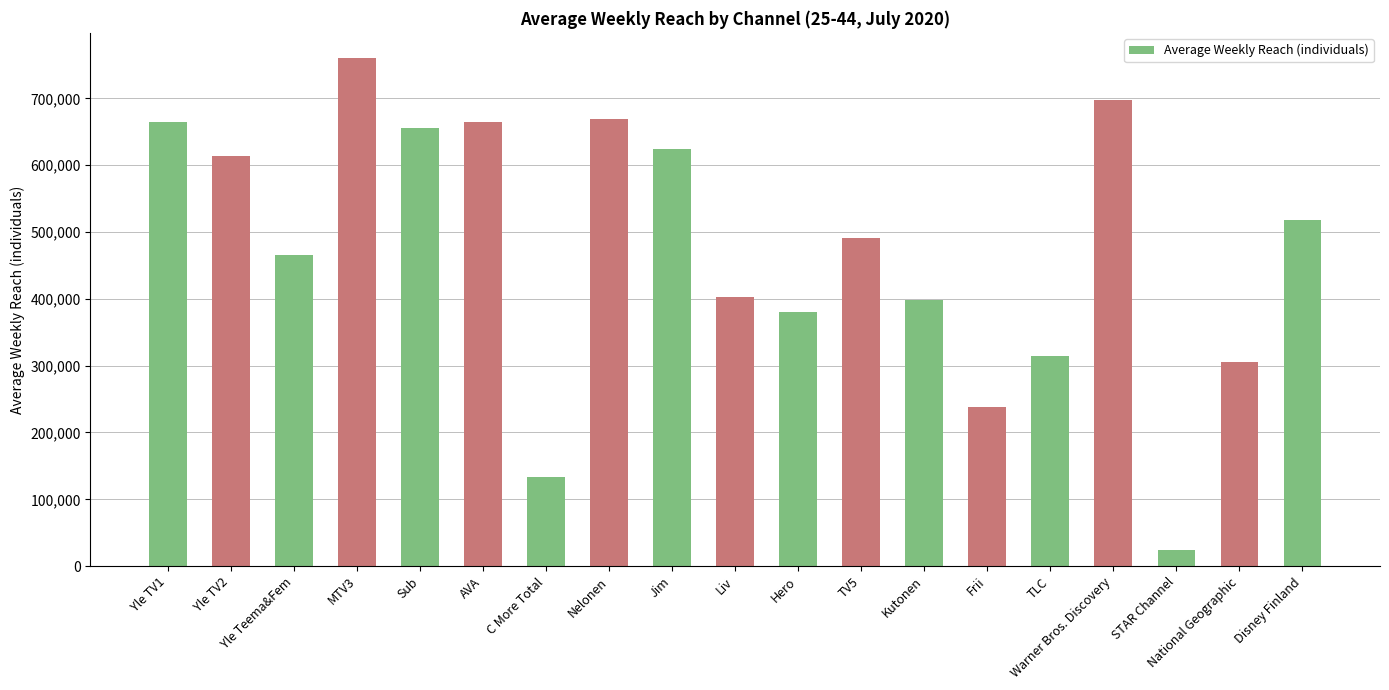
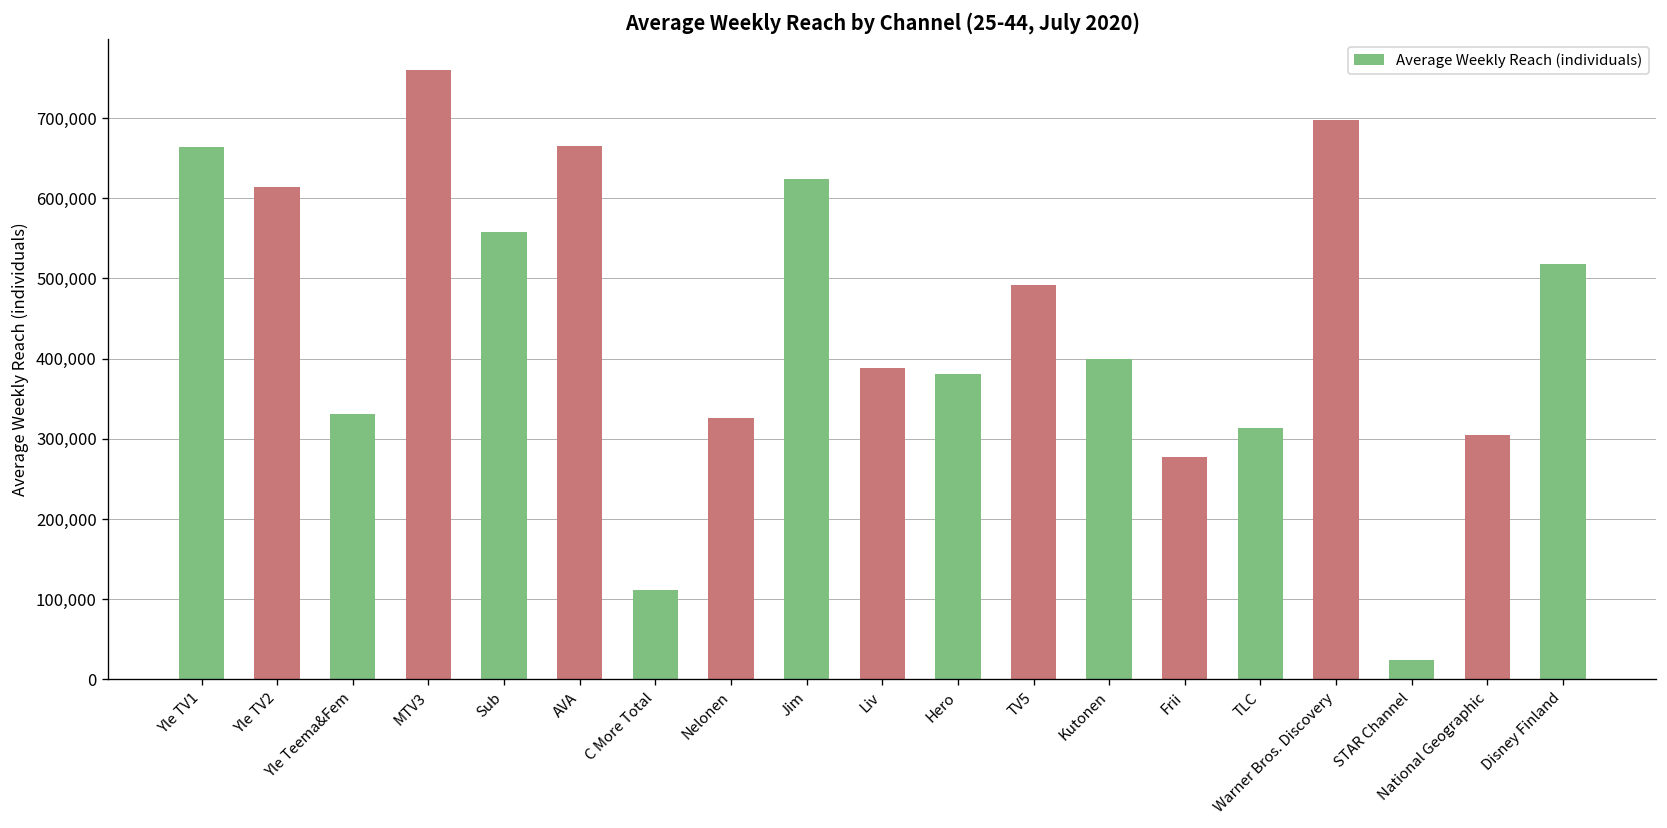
  {
    "Yle TV1": "660,000",
    "Yle TV2": "610,000",
-   "Yle Teema&Fem": "470,000",
+   "Yle Teema&Fem": "330,000",
    "MTV3": "760,000",
-   "Sub": "660,000",
+   "Sub": "560,000",
    "AVA": "660,000",
-   "C More Total": "130,000",
-   "Nelonen": "670,000",
+   "C More Total": "110,000",
+   "Nelonen": "330,000",
    "Jim": "620,000",
-   "Liv": "400,000",
+   "Liv": "390,000",
    "Hero": "380,000",
    "TV5": "490,000",
    "Kutonen": "400,000",
-   "Frii": "240,000",
+   "Frii": "280,000",
    "TLC": "310,000",
    "Warner Bros. Discovery": "700,000",
    "STAR Channel": "20,000",
    "National Geographic": "310,000",
    "Disney Finland": "520,000"
  }
